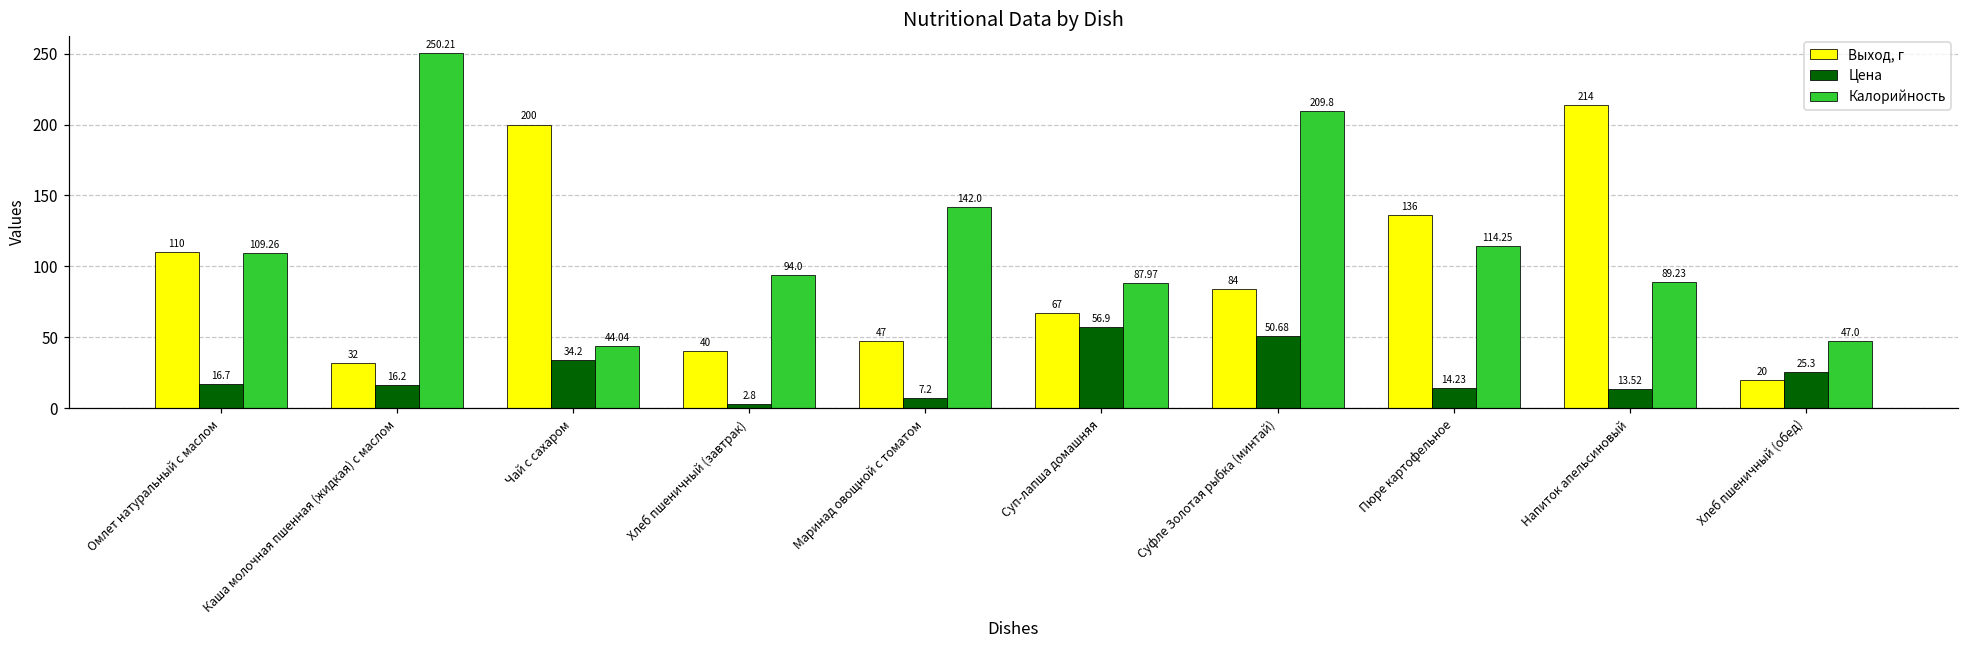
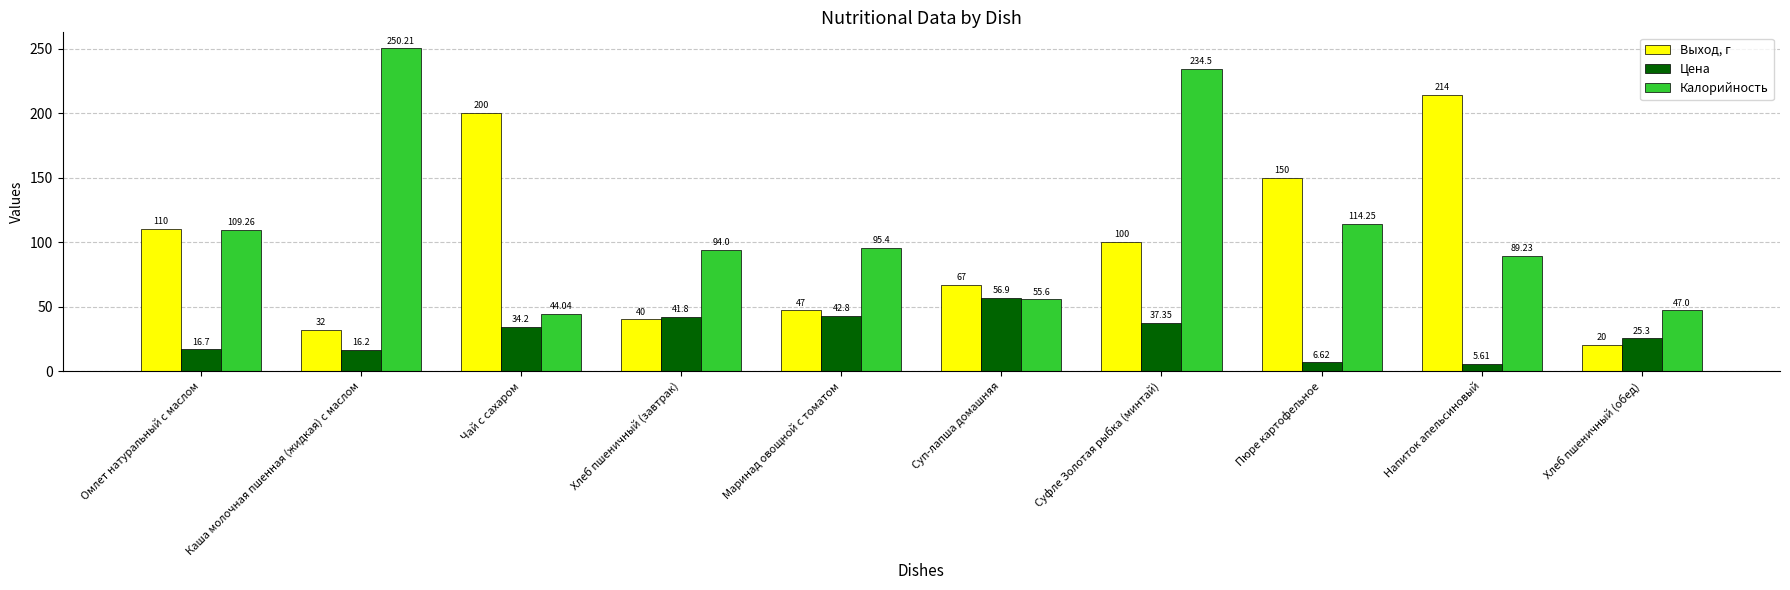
  {
    "Выход, г": {
      "Омлет натуральный с маслом": 110,
      "Каша молочная пшенная (жидкая) с маслом": 32,
      "Чай с сахаром": 200,
      "Хлеб пшеничный (завтрак)": 40,
      "Маринад овощной с томатом": 47,
      "Суп-лапша домашняя": 67,
-     "Суфле Золотая рыбка (минтай)": 84,
-     "Пюре картофельное": 136,
+     "Суфле Золотая рыбка (минтай)": 100,
+     "Пюре картофельное": 150,
      "Напиток апельсиновый": 214,
      "Хлеб пшеничный (обед)": 20
    },
    "Цена": {
      "Омлет натуральный с маслом": 16.7,
      "Каша молочная пшенная (жидкая) с маслом": 16.2,
      "Чай с сахаром": 34.2,
-     "Хлеб пшеничный (завтрак)": 2.8,
-     "Маринад овощной с томатом": 7.2,
+     "Хлеб пшеничный (завтрак)": 41.8,
+     "Маринад овощной с томатом": 42.8,
      "Суп-лапша домашняя": 56.9,
-     "Суфле Золотая рыбка (минтай)": 50.68,
-     "Пюре картофельное": 14.23,
-     "Напиток апельсиновый": 13.52,
+     "Суфле Золотая рыбка (минтай)": 37.35,
+     "Пюре картофельное": 6.62,
+     "Напиток апельсиновый": 5.61,
      "Хлеб пшеничный (обед)": 25.3
    },
    "Калорийность": {
      "Омлет натуральный с маслом": 109.26,
      "Каша молочная пшенная (жидкая) с маслом": 250.21,
      "Чай с сахаром": 44.04,
      "Хлеб пшеничный (завтрак)": 94.0,
-     "Маринад овощной с томатом": 142.0,
-     "Суп-лапша домашняя": 87.97,
-     "Суфле Золотая рыбка (минтай)": 209.8,
+     "Маринад овощной с томатом": 95.4,
+     "Суп-лапша домашняя": 55.6,
+     "Суфле Золотая рыбка (минтай)": 234.5,
      "Пюре картофельное": 114.25,
      "Напиток апельсиновый": 89.23,
      "Хлеб пшеничный (обед)": 47.0
    }
  }
